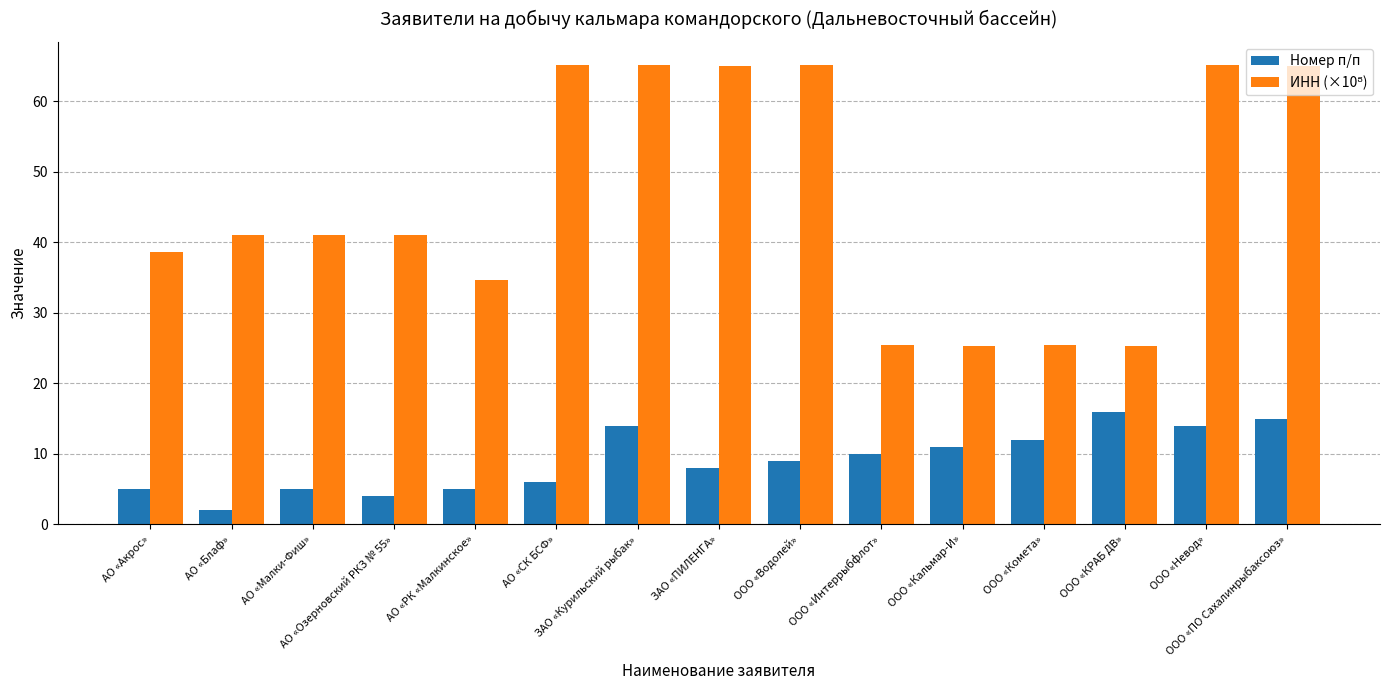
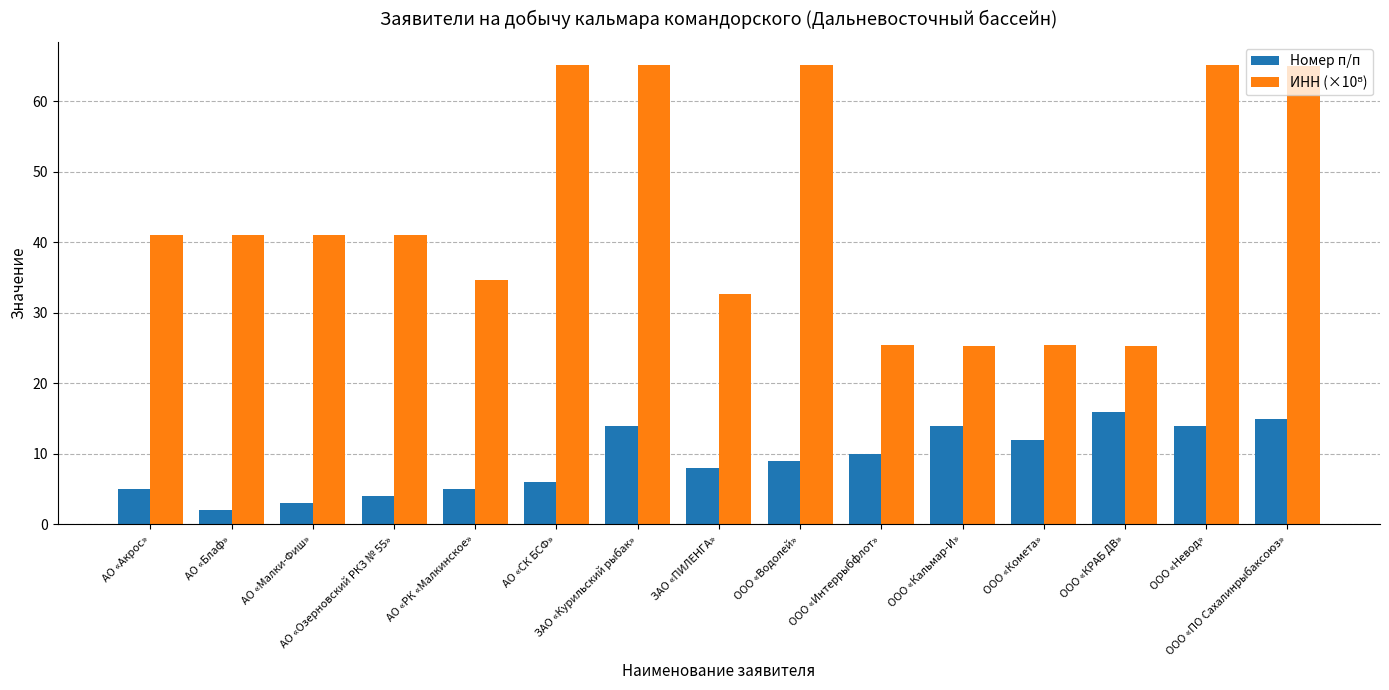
  {
    "Номер п/п": {
      "АО «Акрос»": 5,
      "АО «Блаф»": 2,
-     "АО «Малки-Фиш»": 5,
+     "АО «Малки-Фиш»": 3,
      "АО «Озерновский РКЗ № 55»": 4,
      "АО «РК «Малкинское»": 5,
      "АО «СК БСФ»": 6,
      "ЗАО «Курильский рыбак»": 14,
      "ЗАО «ПИЛЕНГА»": 8,
      "ООО «Водолей»": 9,
      "ООО «Интеррыбфлот»": 10,
-     "ООО «Кальмар-И»": 11,
+     "ООО «Кальмар-И»": 14,
      "ООО «Комета»": 12,
      "ООО «КРАБ ДВ»": 16,
      "ООО «Невод»": 14,
      "ООО «ПО Сахалинрыбаксоюз»": 15
    },
    "ИНН (×10⁸)": {
-     "АО «Акрос»": 39,
+     "АО «Акрос»": 41,
      "АО «Блаф»": 41,
      "АО «Малки-Фиш»": 41,
      "АО «Озерновский РКЗ № 55»": 41,
      "АО «РК «Малкинское»": 35,
      "АО «СК БСФ»": 65,
      "ЗАО «Курильский рыбак»": 65,
-     "ЗАО «ПИЛЕНГА»": 65,
+     "ЗАО «ПИЛЕНГА»": 33,
      "ООО «Водолей»": 65,
      "ООО «Интеррыбфлот»": 25,
      "ООО «Кальмар-И»": 25,
      "ООО «Комета»": 25,
      "ООО «КРАБ ДВ»": 25,
      "ООО «Невод»": 65
    }
  }
